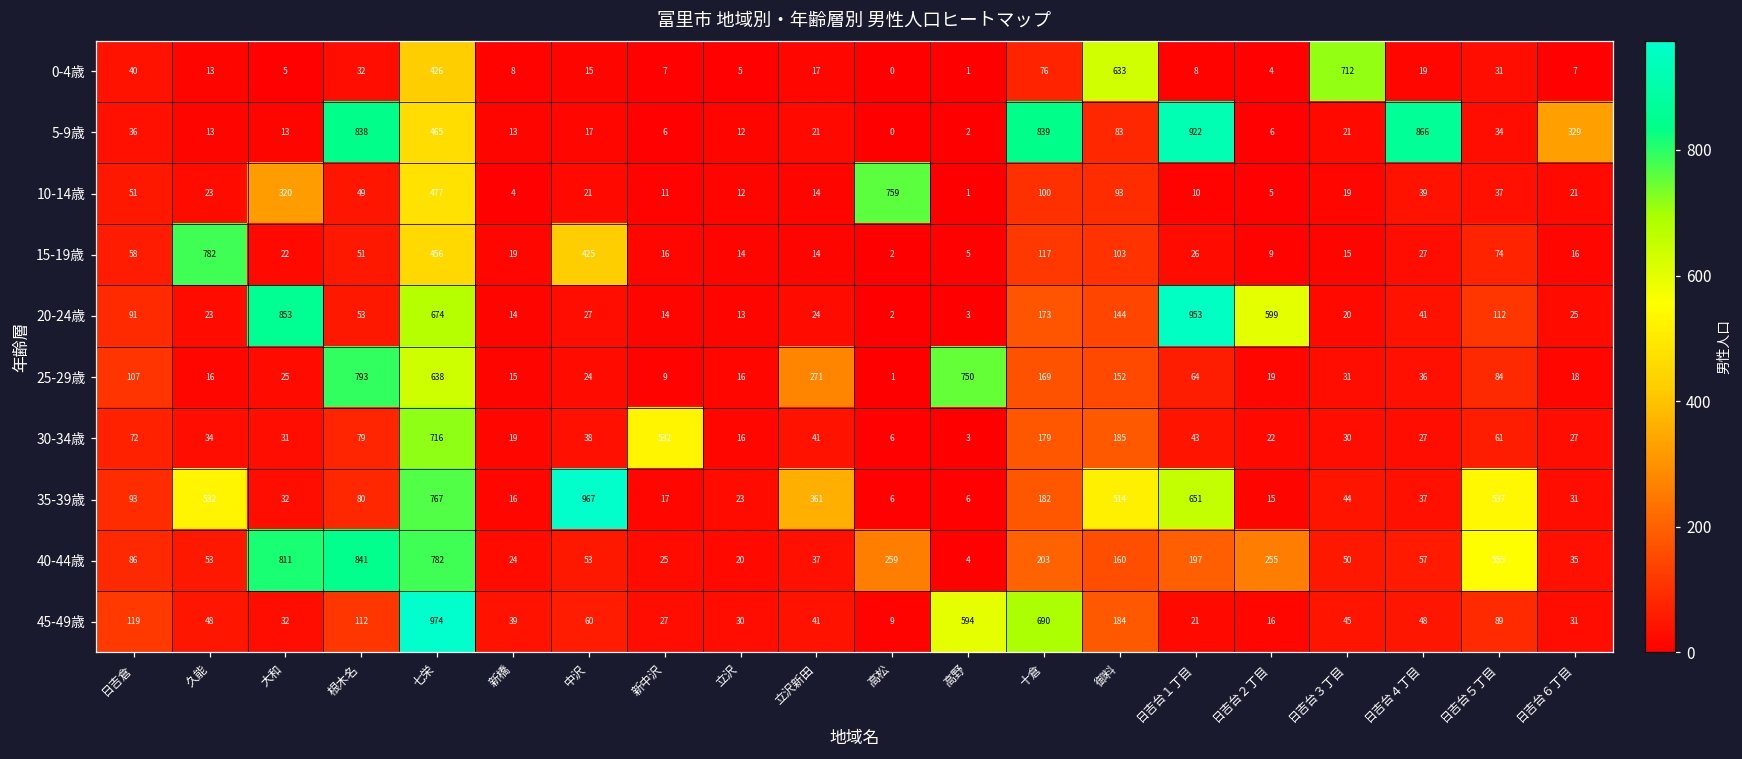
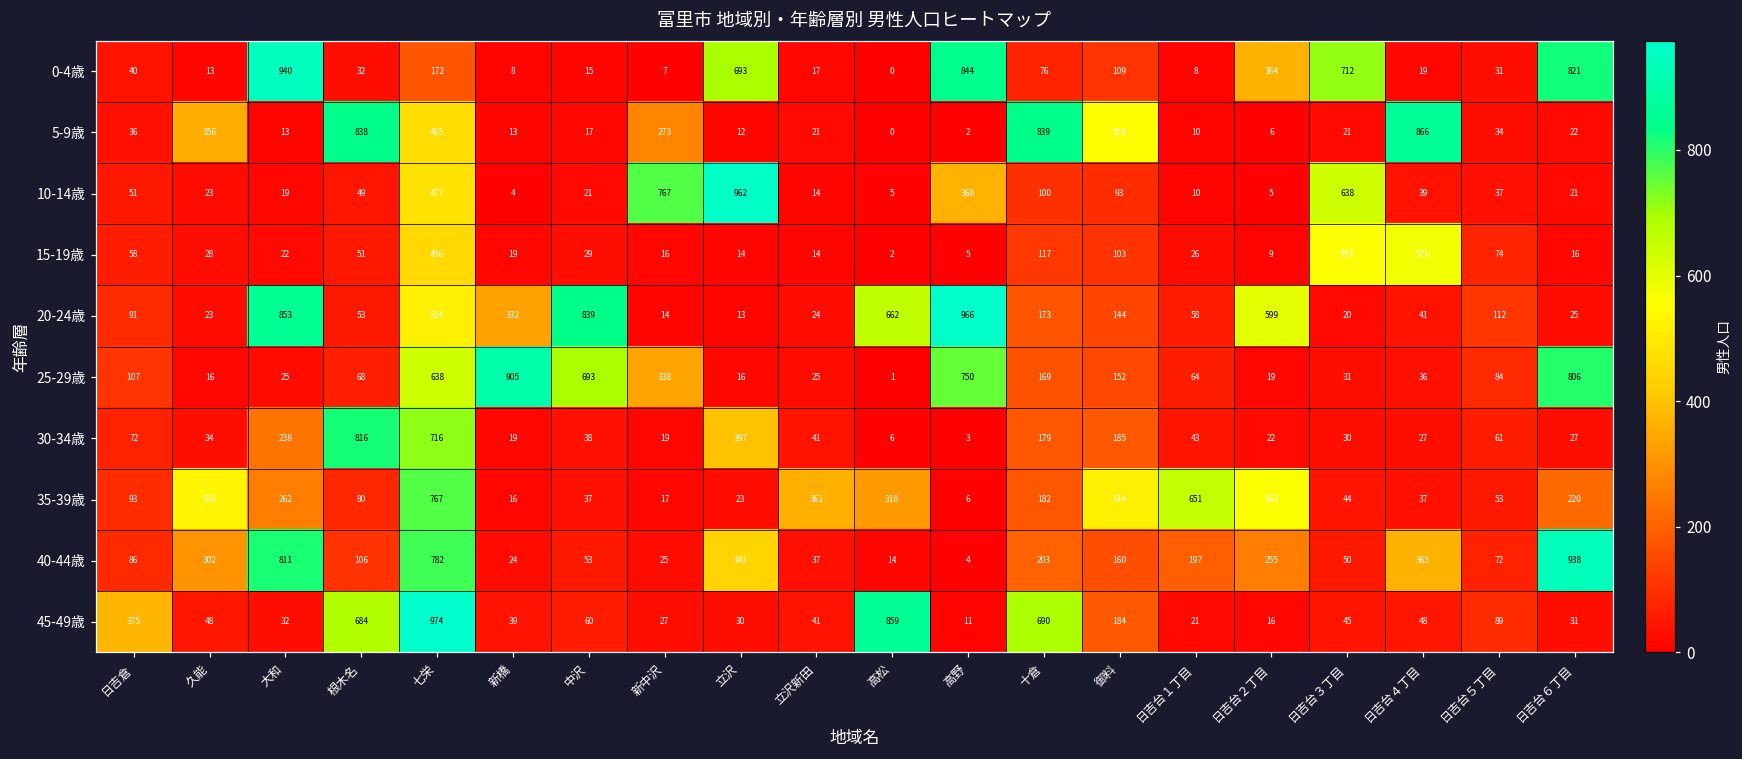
  {
    "0-4歳": {
      "日吉倉": 40,
      "久能": 13,
-     "大和": 5,
+     "大和": 940,
      "根木名": 32,
-     "七栄": 426,
+     "七栄": 172,
      "新橋": 8,
      "中沢": 15,
      "新中沢": 7,
-     "立沢": 5,
+     "立沢": 693,
      "立沢新田": 17,
      "高松": 0,
-     "高野": 1,
+     "高野": 844,
      "十倉": 76,
-     "御料": 633,
+     "御料": 109,
      "日吉台１丁目": 8,
-     "日吉台２丁目": 4,
+     "日吉台２丁目": 364,
      "日吉台３丁目": 712,
      "日吉台４丁目": 19,
      "日吉台５丁目": 31,
-     "日吉台６丁目": 7
+     "日吉台６丁目": 821
    },
    "5-9歳": {
      "日吉倉": 36,
-     "久能": 13,
+     "久能": 356,
      "大和": 13,
      "根木名": 838,
      "七栄": 465,
      "新橋": 13,
      "中沢": 17,
-     "新中沢": 6,
+     "新中沢": 273,
      "立沢": 12,
      "立沢新田": 21,
      "高松": 0,
      "高野": 2,
      "十倉": 839,
-     "御料": 83,
-     "日吉台１丁目": 922,
+     "御料": 553,
+     "日吉台１丁目": 10,
      "日吉台２丁目": 6,
      "日吉台３丁目": 21,
      "日吉台４丁目": 866,
      "日吉台５丁目": 34,
-     "日吉台６丁目": 329
+     "日吉台６丁目": 22
    },
    "10-14歳": {
      "日吉倉": 51,
      "久能": 23,
-     "大和": 320,
+     "大和": 19,
      "根木名": 49,
      "七栄": 477,
      "新橋": 4,
      "中沢": 21,
-     "新中沢": 11,
-     "立沢": 12,
+     "新中沢": 767,
+     "立沢": 962,
      "立沢新田": 14,
-     "高松": 759,
-     "高野": 1,
+     "高松": 5,
+     "高野": 368,
      "十倉": 100,
      "御料": 93,
      "日吉台１丁目": 10,
      "日吉台２丁目": 5,
-     "日吉台３丁目": 19,
+     "日吉台３丁目": 638,
      "日吉台４丁目": 39,
      "日吉台５丁目": 37,
      "日吉台６丁目": 21
    },
    "15-19歳": {
      "日吉倉": 58,
-     "久能": 782,
+     "久能": 28,
      "大和": 22,
      "根木名": 51,
      "七栄": 456,
      "新橋": 19,
-     "中沢": 425,
+     "中沢": 29,
      "新中沢": 16,
      "立沢": 14,
      "立沢新田": 14,
      "高松": 2,
      "高野": 5,
      "十倉": 117,
      "御料": 103,
      "日吉台１丁目": 26,
      "日吉台２丁目": 9,
-     "日吉台３丁目": 15,
-     "日吉台４丁目": 27,
+     "日吉台３丁目": 553,
+     "日吉台４丁目": 576,
      "日吉台５丁目": 74,
      "日吉台６丁目": 16
    },
    "20-24歳": {
      "日吉倉": 91,
      "久能": 23,
      "大和": 853,
      "根木名": 53,
-     "七栄": 674,
-     "新橋": 14,
-     "中沢": 27,
+     "七栄": 514,
+     "新橋": 332,
+     "中沢": 839,
      "新中沢": 14,
      "立沢": 13,
      "立沢新田": 24,
-     "高松": 2,
-     "高野": 3,
+     "高松": 662,
+     "高野": 966,
      "十倉": 173,
      "御料": 144,
-     "日吉台１丁目": 953,
+     "日吉台１丁目": 58,
      "日吉台２丁目": 599,
      "日吉台３丁目": 20,
      "日吉台４丁目": 41,
      "日吉台５丁目": 112,
      "日吉台６丁目": 25
    },
    "25-29歳": {
      "日吉倉": 107,
      "久能": 16,
      "大和": 25,
-     "根木名": 793,
+     "根木名": 68,
      "七栄": 638,
-     "新橋": 15,
-     "中沢": 24,
-     "新中沢": 9,
+     "新橋": 905,
+     "中沢": 693,
+     "新中沢": 338,
      "立沢": 16,
-     "立沢新田": 271,
+     "立沢新田": 25,
      "高松": 1,
      "高野": 750,
      "十倉": 169,
      "御料": 152,
      "日吉台１丁目": 64,
      "日吉台２丁目": 19,
      "日吉台３丁目": 31,
      "日吉台４丁目": 36,
      "日吉台５丁目": 84,
-     "日吉台６丁目": 18
+     "日吉台６丁目": 806
    },
    "30-34歳": {
      "日吉倉": 72,
      "久能": 34,
-     "大和": 31,
-     "根木名": 79,
+     "大和": 238,
+     "根木名": 816,
      "七栄": 716,
      "新橋": 19,
      "中沢": 38,
-     "新中沢": 532,
-     "立沢": 16,
+     "新中沢": 19,
+     "立沢": 397,
      "立沢新田": 41,
      "高松": 6,
      "高野": 3,
      "十倉": 179,
      "御料": 185,
      "日吉台１丁目": 43,
      "日吉台２丁目": 22,
      "日吉台３丁目": 30,
      "日吉台４丁目": 27,
      "日吉台５丁目": 61,
      "日吉台６丁目": 27
    },
    "35-39歳": {
      "日吉倉": 93,
      "久能": 532,
-     "大和": 32,
+     "大和": 262,
      "根木名": 80,
      "七栄": 767,
      "新橋": 16,
-     "中沢": 967,
+     "中沢": 37,
      "新中沢": 17,
      "立沢": 23,
      "立沢新田": 361,
-     "高松": 6,
+     "高松": 318,
      "高野": 6,
      "十倉": 182,
      "御料": 514,
      "日吉台１丁目": 651,
-     "日吉台２丁目": 15,
+     "日吉台２丁目": 563,
      "日吉台３丁目": 44,
      "日吉台４丁目": 37,
-     "日吉台５丁目": 537,
-     "日吉台６丁目": 31
+     "日吉台５丁目": 53,
+     "日吉台６丁目": 220
    },
    "40-44歳": {
      "日吉倉": 86,
-     "久能": 53,
+     "久能": 302,
      "大和": 811,
-     "根木名": 841,
+     "根木名": 106,
      "七栄": 782,
      "新橋": 24,
      "中沢": 53,
      "新中沢": 25,
-     "立沢": 20,
+     "立沢": 441,
      "立沢新田": 37,
-     "高松": 259,
+     "高松": 14,
      "高野": 4,
      "十倉": 203,
      "御料": 160,
      "日吉台１丁目": 197,
      "日吉台２丁目": 255,
      "日吉台３丁目": 50,
-     "日吉台４丁目": 57,
-     "日吉台５丁目": 555,
-     "日吉台６丁目": 35
+     "日吉台４丁目": 365,
+     "日吉台５丁目": 72,
+     "日吉台６丁目": 938
    },
    "45-49歳": {
-     "日吉倉": 119,
+     "日吉倉": 375,
      "久能": 48,
      "大和": 32,
-     "根木名": 112,
+     "根木名": 684,
      "七栄": 974,
      "新橋": 39,
      "中沢": 60,
      "新中沢": 27,
      "立沢": 30,
      "立沢新田": 41,
-     "高松": 9,
-     "高野": 594,
+     "高松": 859,
+     "高野": 11,
      "十倉": 690,
      "御料": 184,
      "日吉台１丁目": 21,
      "日吉台２丁目": 16,
      "日吉台３丁目": 45,
      "日吉台４丁目": 48,
      "日吉台５丁目": 89,
      "日吉台６丁目": 31
    }
  }
